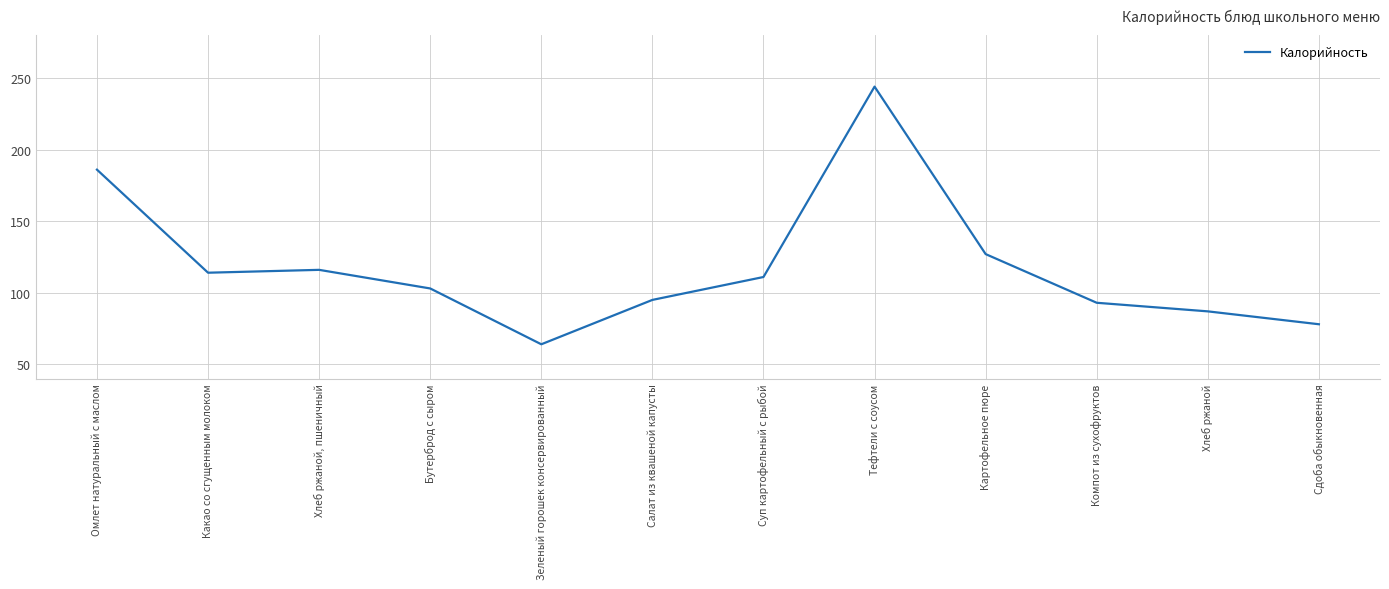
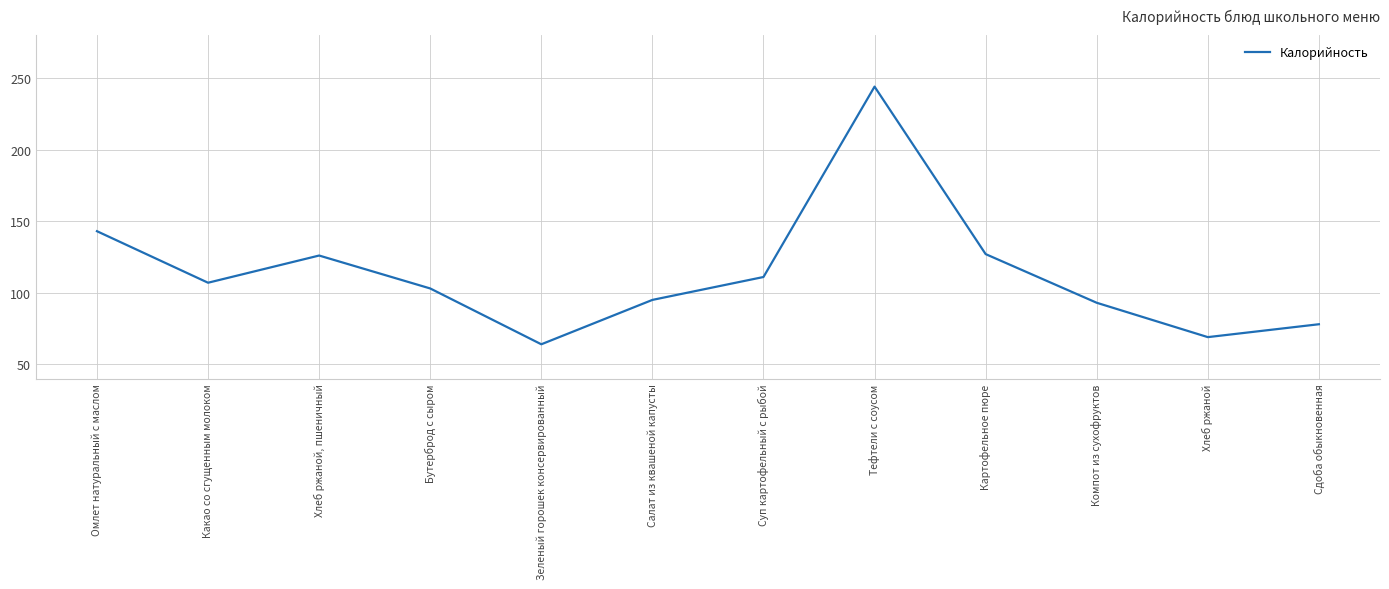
  {
-   "Омлет натуральный с маслом": 186,
-   "Какао со сгущенным молоком": 114,
-   "Хлеб ржаной, пшеничный": 116,
+   "Омлет натуральный с маслом": 143,
+   "Какао со сгущенным молоком": 107,
+   "Хлеб ржаной, пшеничный": 126,
    "Бутерброд с сыром": 103,
    "Зеленый горошек консервированный": 64,
    "Салат из квашеной капусты": 95,
    "Суп картофельный с рыбой": 111,
    "Тефтели с соусом": 244,
    "Картофельное пюре": 127,
    "Компот из сухофруктов": 93,
-   "Хлеб ржаной": 87,
+   "Хлеб ржаной": 69,
    "Сдоба обыкновенная": 78
  }
